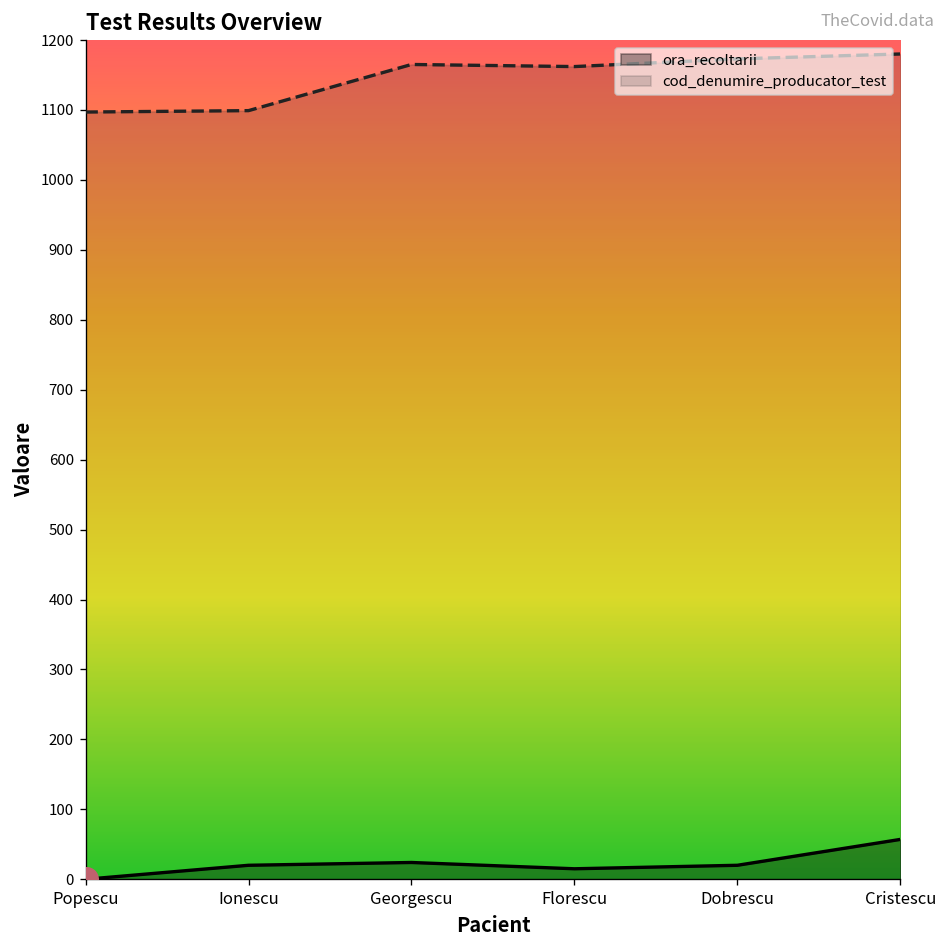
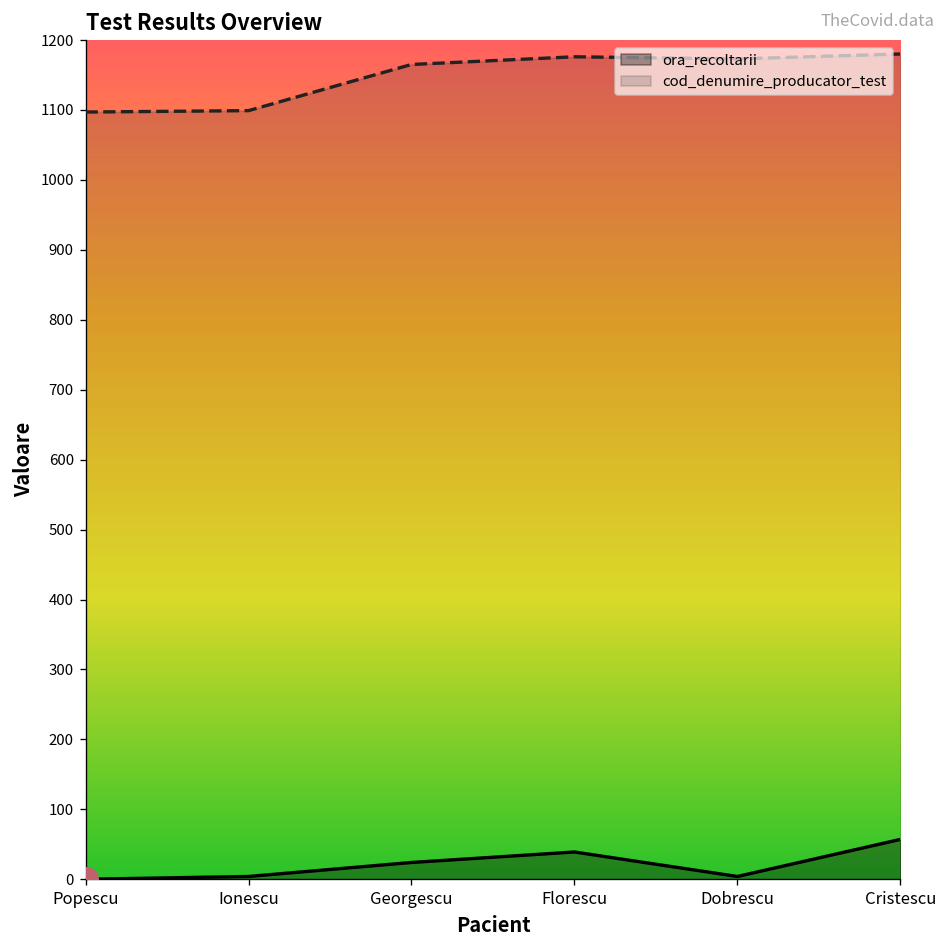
  {
    "ora_recoltarii": {
-     "Ionescu": 20,
+     "Ionescu": 0,
      "Georgescu": 20,
-     "Florescu": 20,
-     "Dobrescu": 20,
+     "Florescu": 40,
+     "Dobrescu": 0,
      "Cristescu": 60
    },
    "cod_denumire_producator_test": {
      "Popescu": 1100,
      "Ionescu": 1100,
      "Georgescu": 1170,
-     "Florescu": 1160,
+     "Florescu": 1180,
      "Cristescu": 1180
    }
  }
